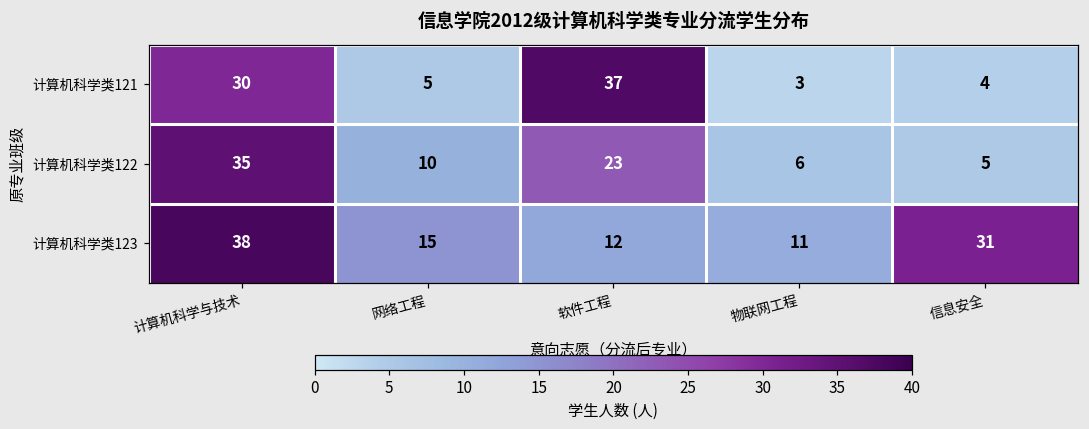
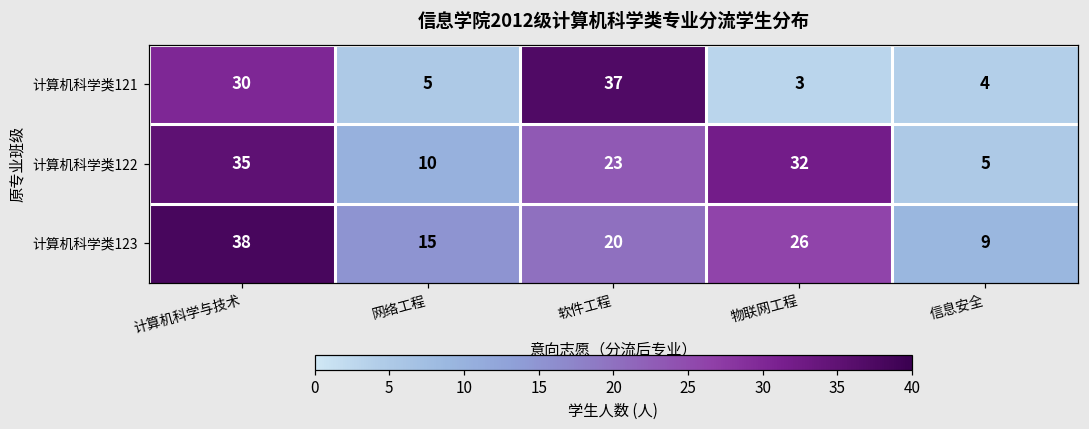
  {
    "计算机科学类121": {
      "计算机科学与技术": 30,
      "网络工程": 5,
      "软件工程": 37,
      "物联网工程": 3,
      "信息安全": 4
    },
    "计算机科学类122": {
      "计算机科学与技术": 35,
      "网络工程": 10,
      "软件工程": 23,
-     "物联网工程": 6,
+     "物联网工程": 32,
      "信息安全": 5
    },
    "计算机科学类123": {
      "计算机科学与技术": 38,
      "网络工程": 15,
-     "软件工程": 12,
-     "物联网工程": 11,
-     "信息安全": 31
+     "软件工程": 20,
+     "物联网工程": 26,
+     "信息安全": 9
    }
  }
